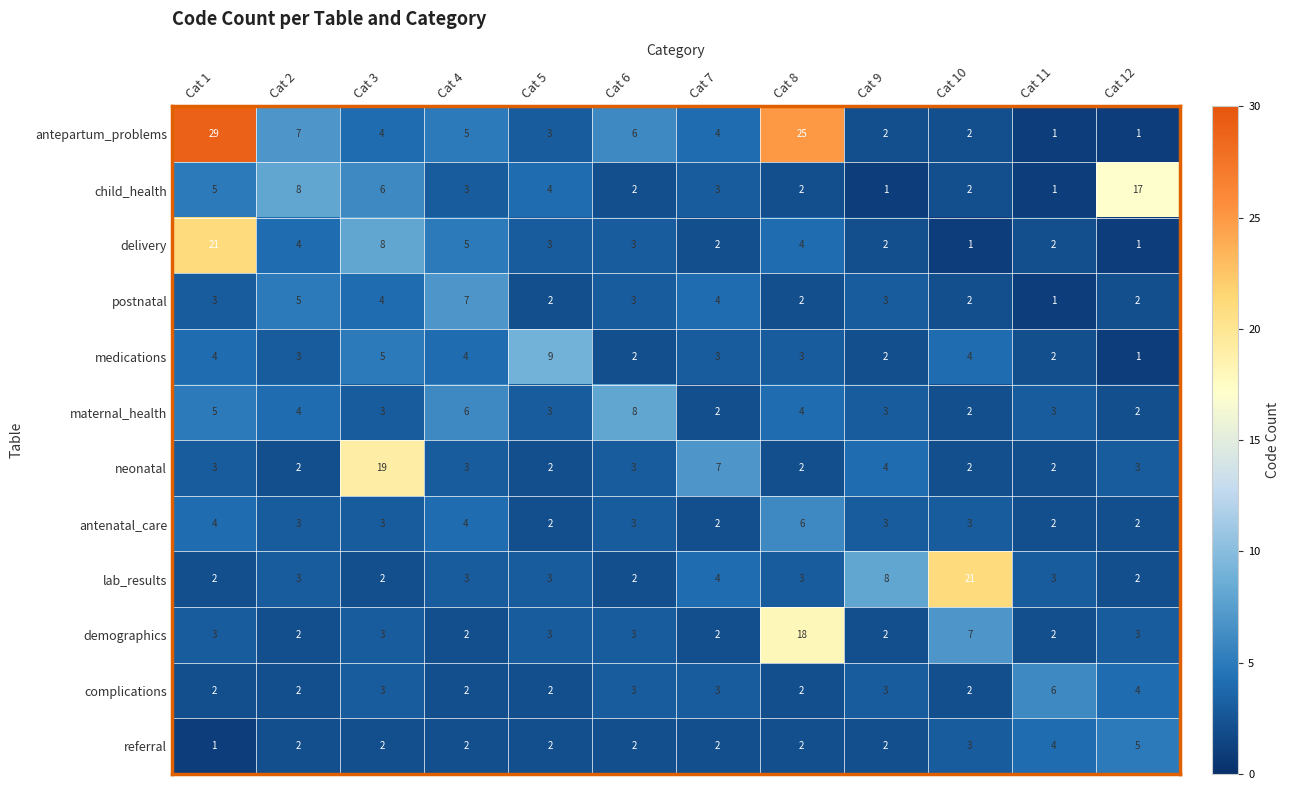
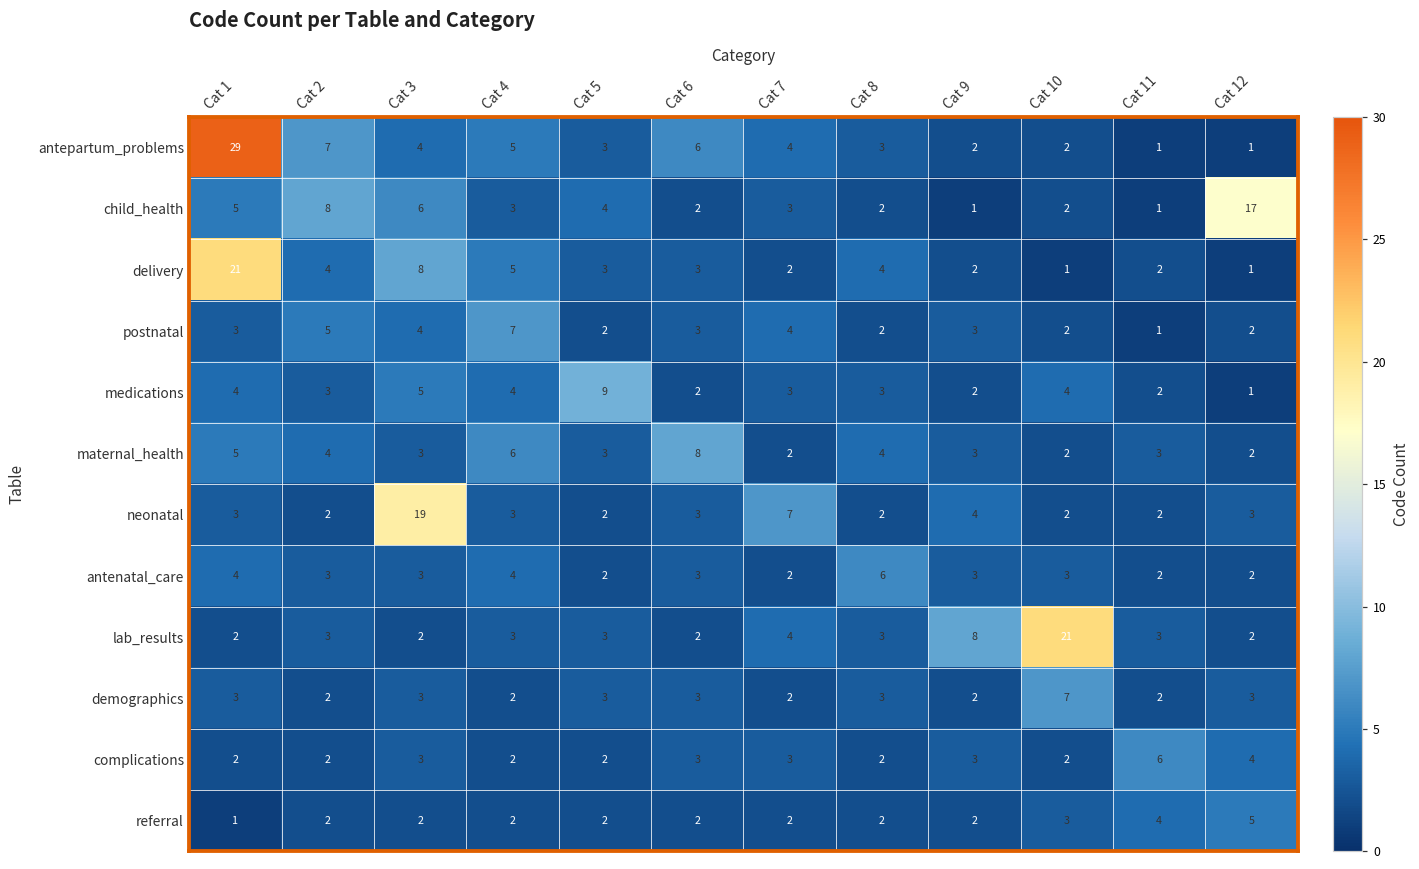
  {
    "antepartum_problems": {
      "Cat 1": 29,
      "Cat 2": 7,
      "Cat 3": 4,
      "Cat 4": 5,
      "Cat 5": 3,
      "Cat 6": 6,
      "Cat 7": 4,
-     "Cat 8": 25,
+     "Cat 8": 3,
      "Cat 9": 2,
      "Cat 10": 2,
      "Cat 11": 1,
      "Cat 12": 1
    },
    "child_health": {
      "Cat 1": 5,
      "Cat 2": 8,
      "Cat 3": 6,
      "Cat 4": 3,
      "Cat 5": 4,
      "Cat 6": 2,
      "Cat 7": 3,
      "Cat 8": 2,
      "Cat 9": 1,
      "Cat 10": 2,
      "Cat 11": 1,
      "Cat 12": 17
    },
    "delivery": {
      "Cat 1": 21,
      "Cat 2": 4,
      "Cat 3": 8,
      "Cat 4": 5,
      "Cat 5": 3,
      "Cat 6": 3,
      "Cat 7": 2,
      "Cat 8": 4,
      "Cat 9": 2,
      "Cat 10": 1,
      "Cat 11": 2,
      "Cat 12": 1
    },
    "postnatal": {
      "Cat 1": 3,
      "Cat 2": 5,
      "Cat 3": 4,
      "Cat 4": 7,
      "Cat 5": 2,
      "Cat 6": 3,
      "Cat 7": 4,
      "Cat 8": 2,
      "Cat 9": 3,
      "Cat 10": 2,
      "Cat 11": 1,
      "Cat 12": 2
    },
    "medications": {
      "Cat 1": 4,
      "Cat 2": 3,
      "Cat 3": 5,
      "Cat 4": 4,
      "Cat 5": 9,
      "Cat 6": 2,
      "Cat 7": 3,
      "Cat 8": 3,
      "Cat 9": 2,
      "Cat 10": 4,
      "Cat 11": 2,
      "Cat 12": 1
    },
    "maternal_health": {
      "Cat 1": 5,
      "Cat 2": 4,
      "Cat 3": 3,
      "Cat 4": 6,
      "Cat 5": 3,
      "Cat 6": 8,
      "Cat 7": 2,
      "Cat 8": 4,
      "Cat 9": 3,
      "Cat 10": 2,
      "Cat 11": 3,
      "Cat 12": 2
    },
    "neonatal": {
      "Cat 1": 3,
      "Cat 2": 2,
      "Cat 3": 19,
      "Cat 4": 3,
      "Cat 5": 2,
      "Cat 6": 3,
      "Cat 7": 7,
      "Cat 8": 2,
      "Cat 9": 4,
      "Cat 10": 2,
      "Cat 11": 2,
      "Cat 12": 3
    },
    "antenatal_care": {
      "Cat 1": 4,
      "Cat 2": 3,
      "Cat 3": 3,
      "Cat 4": 4,
      "Cat 5": 2,
      "Cat 6": 3,
      "Cat 7": 2,
      "Cat 8": 6,
      "Cat 9": 3,
      "Cat 10": 3,
      "Cat 11": 2,
      "Cat 12": 2
    },
    "lab_results": {
      "Cat 1": 2,
      "Cat 2": 3,
      "Cat 3": 2,
      "Cat 4": 3,
      "Cat 5": 3,
      "Cat 6": 2,
      "Cat 7": 4,
      "Cat 8": 3,
      "Cat 9": 8,
      "Cat 10": 21,
      "Cat 11": 3,
      "Cat 12": 2
    },
    "demographics": {
      "Cat 1": 3,
      "Cat 2": 2,
      "Cat 3": 3,
      "Cat 4": 2,
      "Cat 5": 3,
      "Cat 6": 3,
      "Cat 7": 2,
-     "Cat 8": 18,
+     "Cat 8": 3,
      "Cat 9": 2,
      "Cat 10": 7,
      "Cat 11": 2,
      "Cat 12": 3
    },
    "complications": {
      "Cat 1": 2,
      "Cat 2": 2,
      "Cat 3": 3,
      "Cat 4": 2,
      "Cat 5": 2,
      "Cat 6": 3,
      "Cat 7": 3,
      "Cat 8": 2,
      "Cat 9": 3,
      "Cat 10": 2,
      "Cat 11": 6,
      "Cat 12": 4
    },
    "referral": {
      "Cat 1": 1,
      "Cat 2": 2,
      "Cat 3": 2,
      "Cat 4": 2,
      "Cat 5": 2,
      "Cat 6": 2,
      "Cat 7": 2,
      "Cat 8": 2,
      "Cat 9": 2,
      "Cat 10": 3,
      "Cat 11": 4,
      "Cat 12": 5
    }
  }
